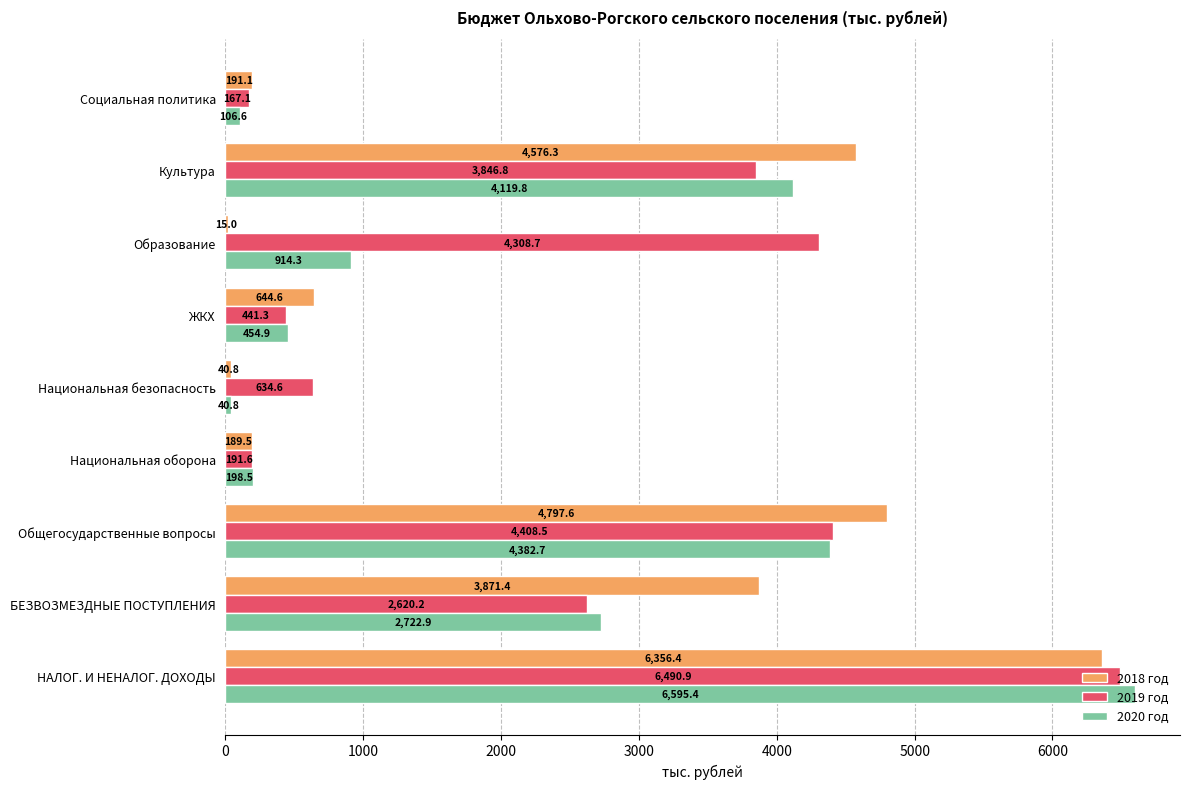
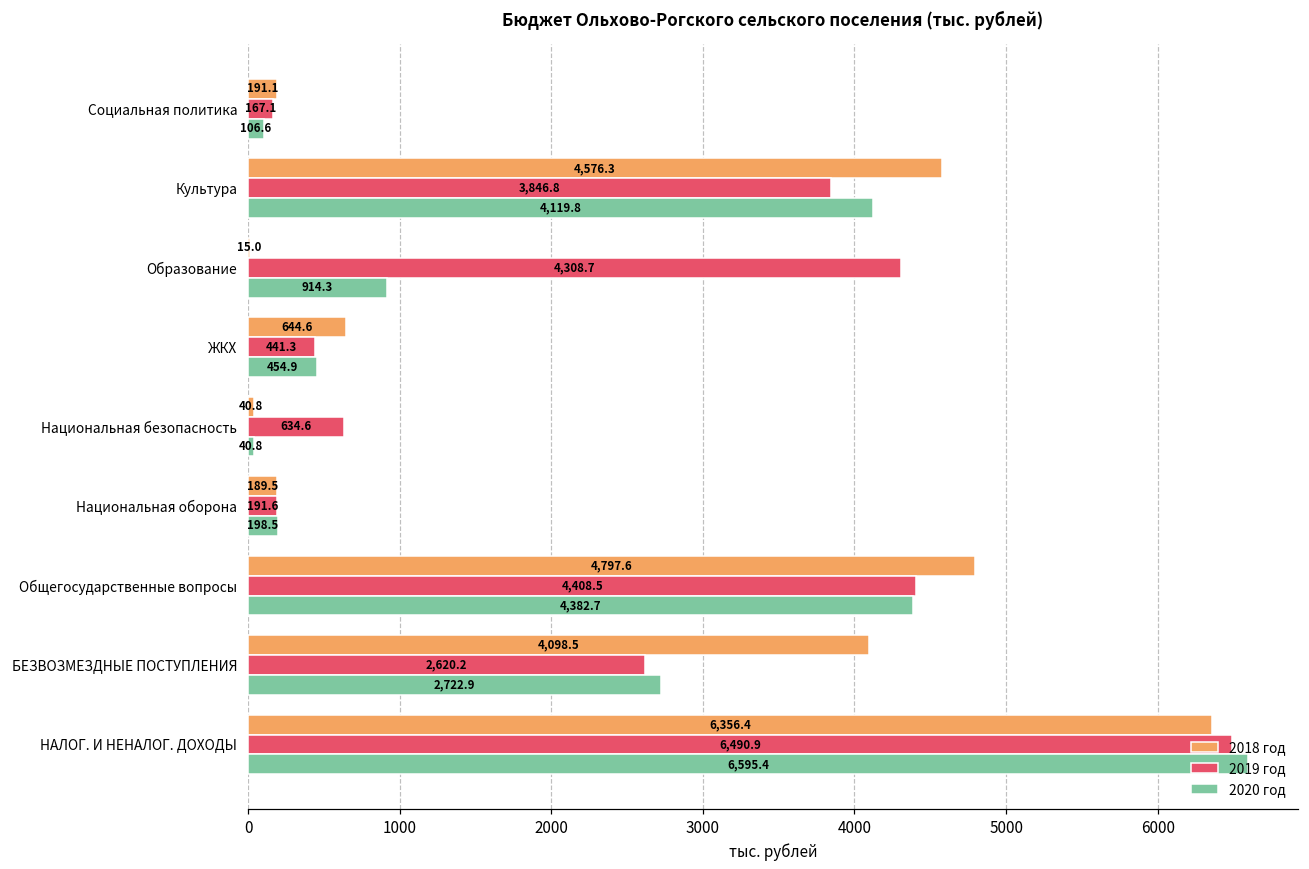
  {
    "2018 год": {
      "Социальная политика": "191.1",
      "Культура": "4,576.3",
      "Образование": "15.0",
      "ЖКХ": "644.6",
      "Национальная безопасность": "40.8",
      "Национальная оборона": "189.5",
      "Общегосударственные вопросы": "4,797.6",
-     "БЕЗВОЗМЕЗДНЫЕ ПОСТУПЛЕНИЯ": "3,871.4",
+     "БЕЗВОЗМЕЗДНЫЕ ПОСТУПЛЕНИЯ": "4,098.5",
      "НАЛОГ. И НЕНАЛОГ. ДОХОДЫ": "6,356.4"
    },
    "2019 год": {
      "Социальная политика": "167.1",
      "Культура": "3,846.8",
      "Образование": "4,308.7",
      "ЖКХ": "441.3",
      "Национальная безопасность": "634.6",
      "Национальная оборона": "191.6",
      "Общегосударственные вопросы": "4,408.5",
      "БЕЗВОЗМЕЗДНЫЕ ПОСТУПЛЕНИЯ": "2,620.2",
      "НАЛОГ. И НЕНАЛОГ. ДОХОДЫ": "6,490.9"
    },
    "2020 год": {
      "Социальная политика": "106.6",
      "Культура": "4,119.8",
      "Образование": "914.3",
      "ЖКХ": "454.9",
      "Национальная безопасность": "40.8",
      "Национальная оборона": "198.5",
      "Общегосударственные вопросы": "4,382.7",
      "БЕЗВОЗМЕЗДНЫЕ ПОСТУПЛЕНИЯ": "2,722.9",
      "НАЛОГ. И НЕНАЛОГ. ДОХОДЫ": "6,595.4"
    }
  }
